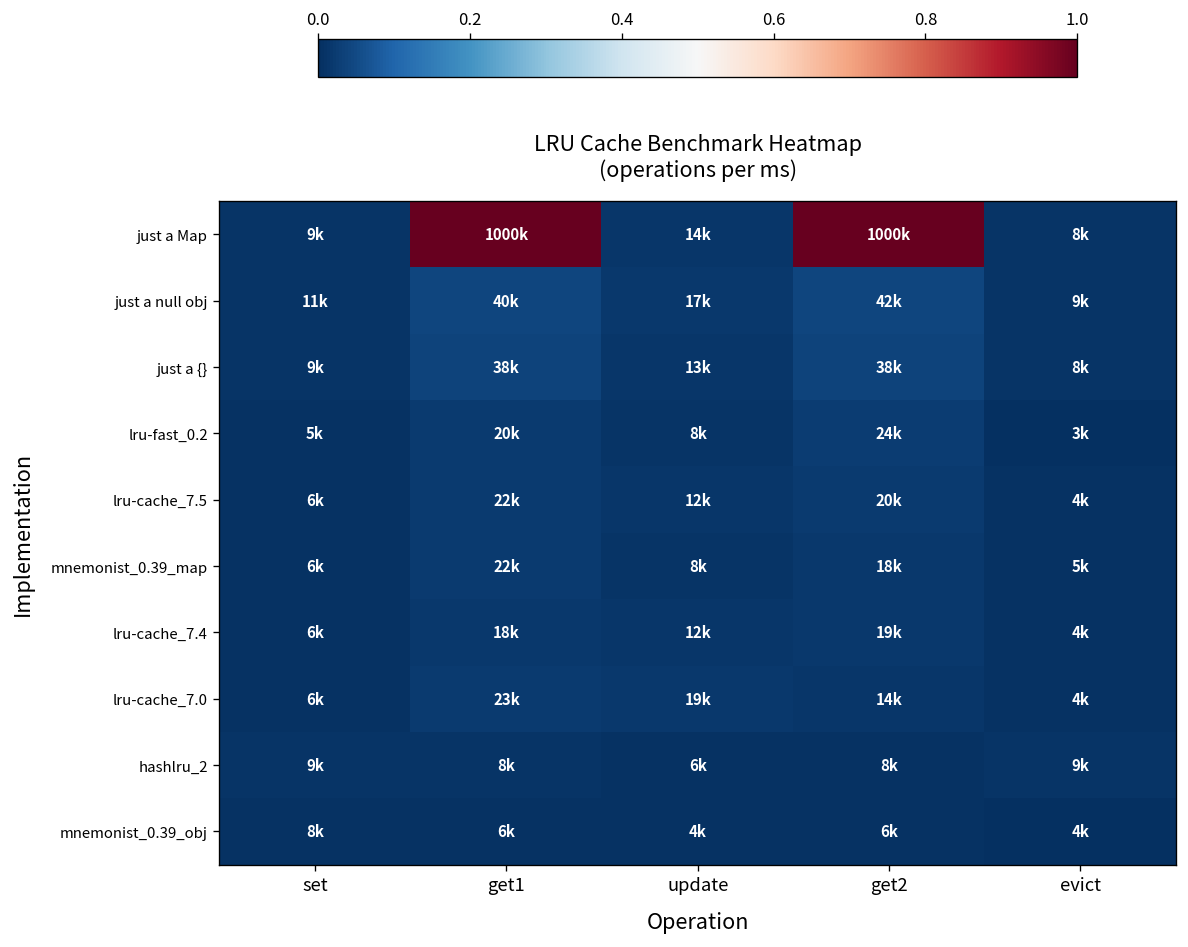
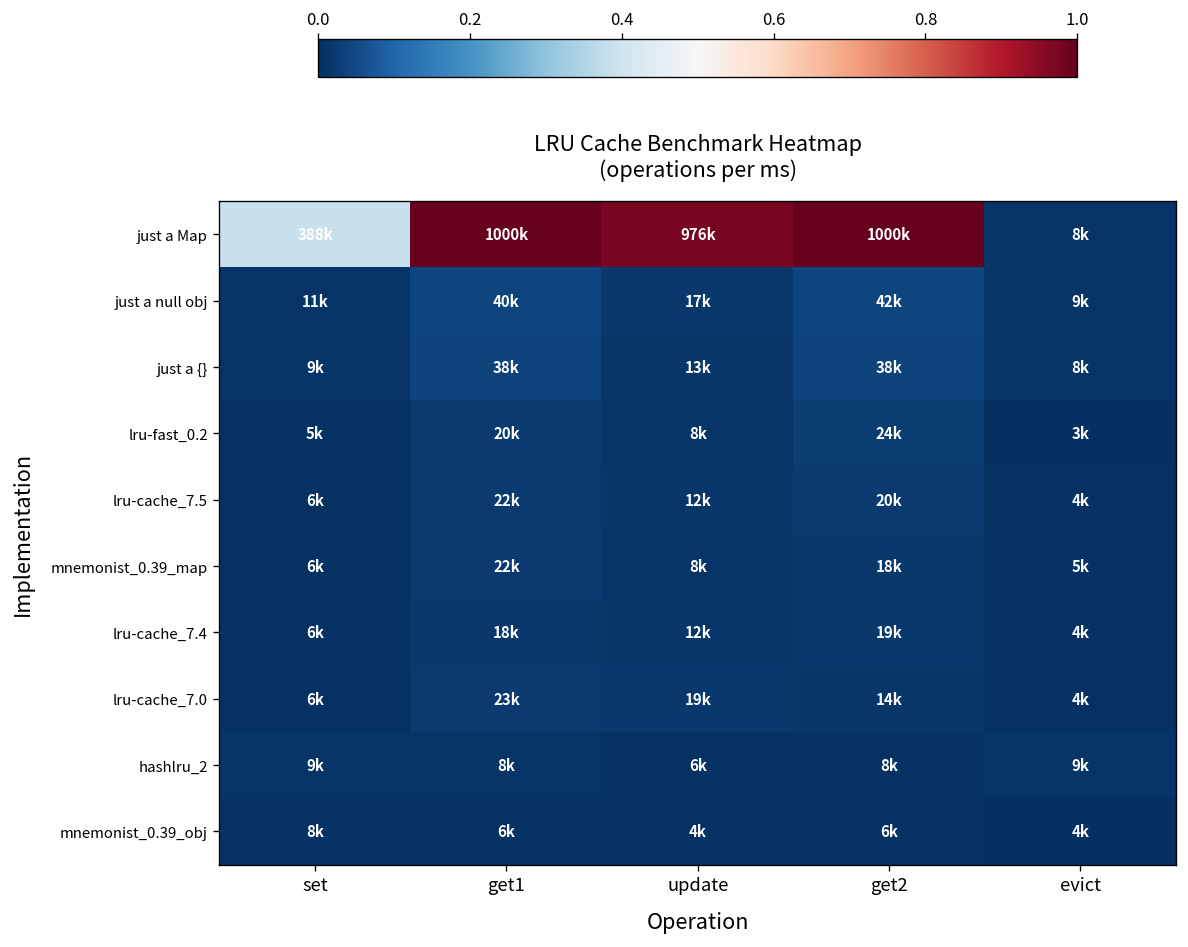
  {
    "just a Map": {
-     "set": "9k",
+     "set": "388k",
      "get1": "1000k",
-     "update": "14k",
+     "update": "976k",
      "get2": "1000k",
      "evict": "8k"
    },
    "just a null obj": {
      "set": "11k",
      "get1": "40k",
      "update": "17k",
      "get2": "42k",
      "evict": "9k"
    },
    "just a {}": {
      "set": "9k",
      "get1": "38k",
      "update": "13k",
      "get2": "38k",
      "evict": "8k"
    },
    "lru-fast_0.2": {
      "set": "5k",
      "get1": "20k",
      "update": "8k",
      "get2": "24k",
      "evict": "3k"
    },
    "lru-cache_7.5": {
      "set": "6k",
      "get1": "22k",
      "update": "12k",
      "get2": "20k",
      "evict": "4k"
    },
    "mnemonist_0.39_map": {
      "set": "6k",
      "get1": "22k",
      "update": "8k",
      "get2": "18k",
      "evict": "5k"
    },
    "lru-cache_7.4": {
      "set": "6k",
      "get1": "18k",
      "update": "12k",
      "get2": "19k",
      "evict": "4k"
    },
    "lru-cache_7.0": {
      "set": "6k",
      "get1": "23k",
      "update": "19k",
      "get2": "14k",
      "evict": "4k"
    },
    "hashlru_2": {
      "set": "9k",
      "get1": "8k",
      "update": "6k",
      "get2": "8k",
      "evict": "9k"
    },
    "mnemonist_0.39_obj": {
      "set": "8k",
      "get1": "6k",
      "update": "4k",
      "get2": "6k",
      "evict": "4k"
    }
  }
